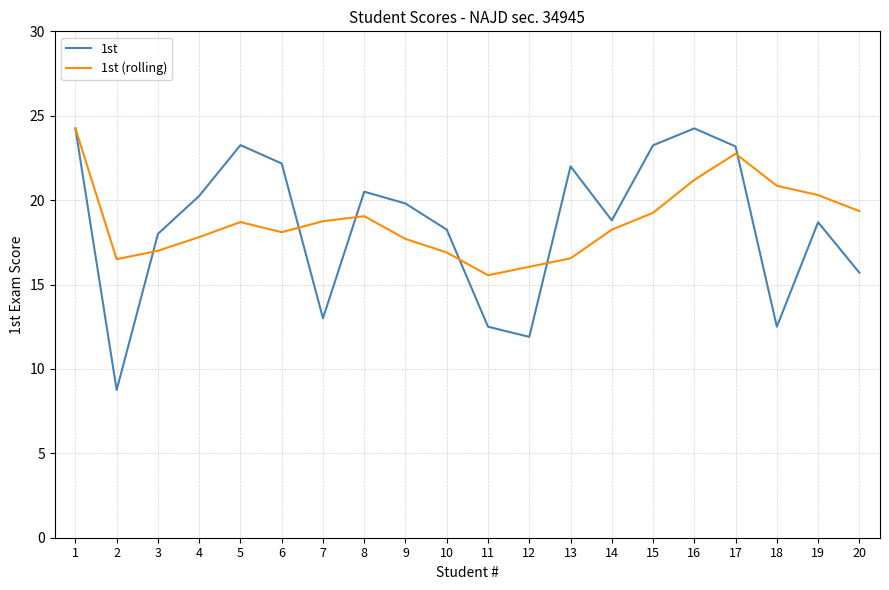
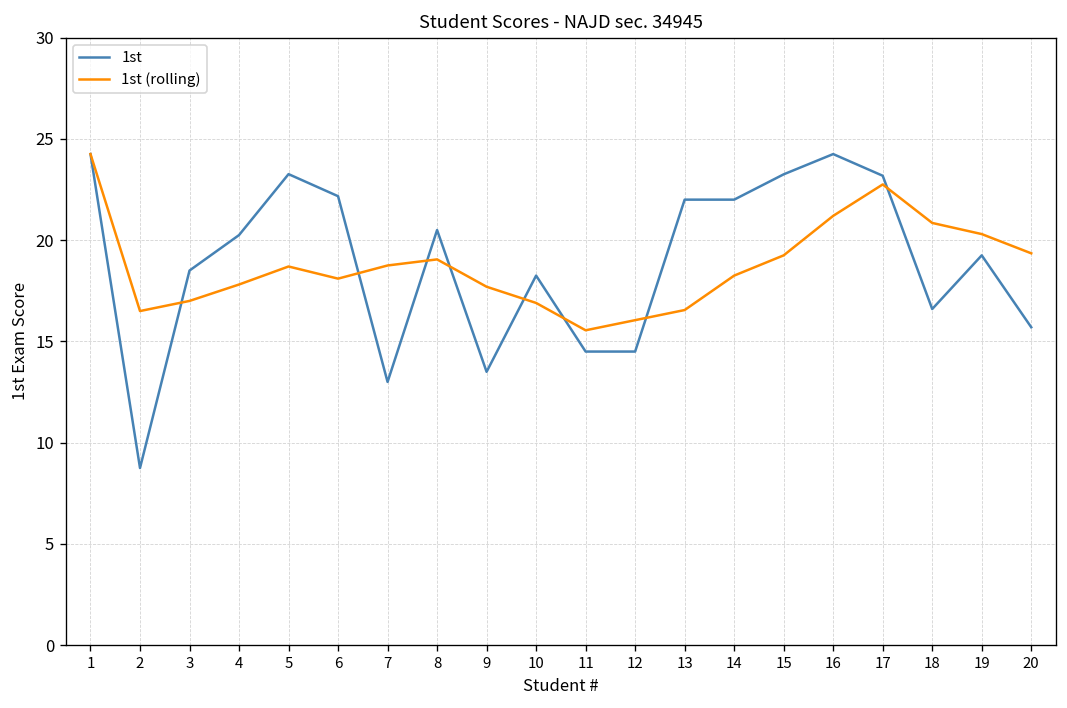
  {
    "1st": {
      "2": 8.8,
-     "3": 18.0,
+     "3": 18.5,
      "4": 20.3,
      "5": 23.3,
      "6": 22.2,
      "7": 13.0,
      "8": 20.5,
-     "9": 19.8,
+     "9": 13.5,
      "10": 18.3,
-     "11": 12.5,
-     "12": 11.9,
+     "11": 14.5,
+     "12": 14.5,
      "13": 22.0,
-     "14": 18.8,
+     "14": 22.0,
      "15": 23.3,
      "16": 24.3,
      "17": 23.2,
-     "18": 12.5,
-     "19": 18.7,
+     "18": 16.6,
+     "19": 19.3,
      "20": 15.7
    },
    "1st (rolling)": {
      "2": 16.5,
      "3": 17.0,
      "4": 17.8,
      "5": 18.7,
      "6": 18.1,
      "7": 18.8,
      "8": 19.1,
      "9": 17.7,
      "10": 16.9,
      "11": 15.6,
      "12": 16.1,
      "13": 16.6,
      "14": 18.3,
      "15": 19.3,
      "16": 21.2,
      "17": 22.8,
      "18": 20.9,
      "19": 20.3,
      "20": 19.4
    }
  }
